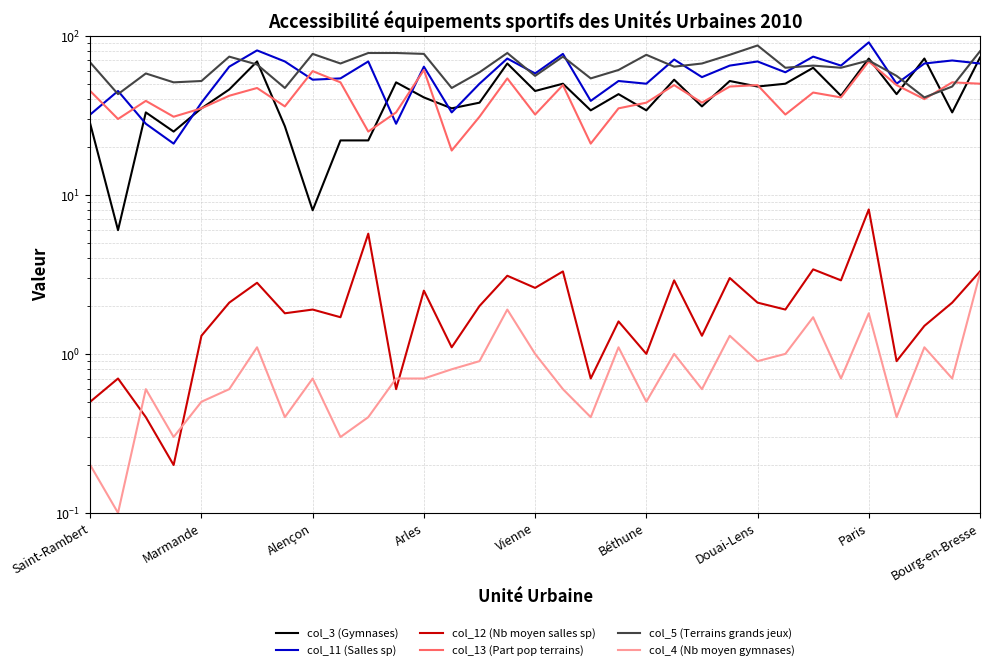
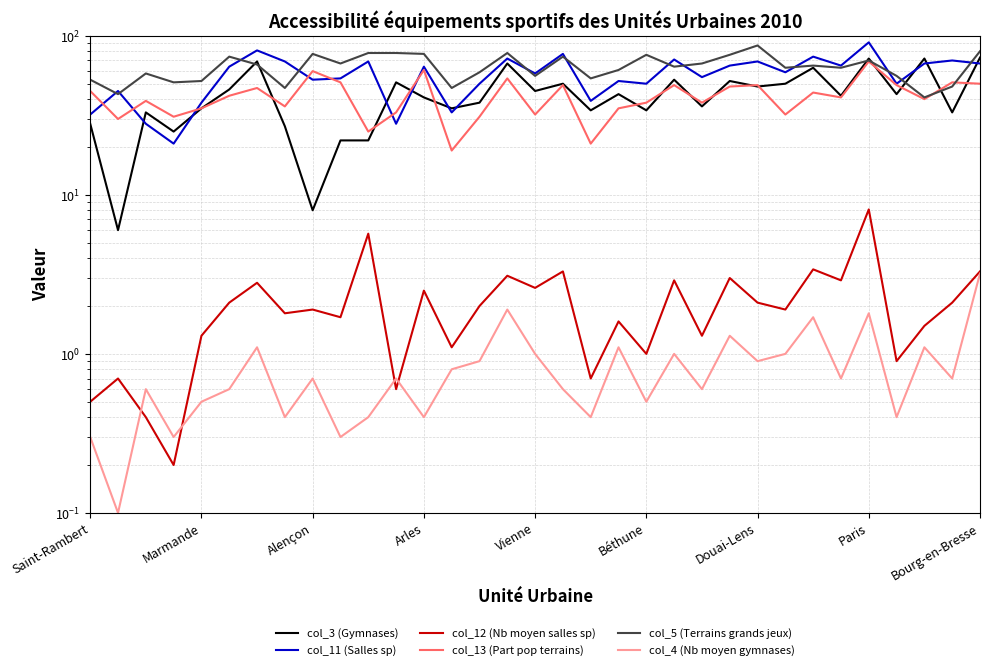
  {
    "col_3 (Gymnases)": {
      "Saint-Rambert": 28,
      "Alençon": 8,
      "Arles": 41,
      "Vienne": 45,
      "Béthune": 34,
      "Bourg-en-Bresse": 70
    },
    "col_11 (Salles sp)": {
      "Saint-Rambert": 32,
      "Marmande": 38,
      "Alençon": 53,
      "Arles": 64,
      "Béthune": 50,
      "Douai-Lens": 69,
      "Paris": 90,
      "Bourg-en-Bresse": 67
    },
    "col_12 (Nb moyen salles sp)": {
      "Saint-Rambert": 0.5,
      "Marmande": 1.3,
      "Alençon": 1.9,
      "Arles": 2.5,
      "Vienne": 2.6,
      "Béthune": 1.0,
      "Douai-Lens": 2.1,
      "Paris": 8
    },
    "col_13 (Part pop terrains)": {
      "Saint-Rambert": 45,
      "Alençon": 60,
      "Arles": 61,
      "Vienne": 32,
      "Béthune": 38,
      "Bourg-en-Bresse": 50
    },
    "col_5 (Terrains grands jeux)": {
-     "Saint-Rambert": 68,
+     "Saint-Rambert": 53,
      "Marmande": 52,
      "Alençon": 80,
      "Arles": 80,
      "Béthune": 80,
      "Douai-Lens": 90,
      "Bourg-en-Bresse": 80
    },
    "col_4 (Nb moyen gymnases)": {
-     "Saint-Rambert": 0.2,
+     "Saint-Rambert": 0.3,
      "Marmande": 0.5,
      "Alençon": 0.7,
-     "Arles": 0.7,
+     "Arles": 0.4,
      "Vienne": 1.0,
      "Béthune": 0.5,
      "Douai-Lens": 0.9,
      "Paris": 1.8
    }
  }
